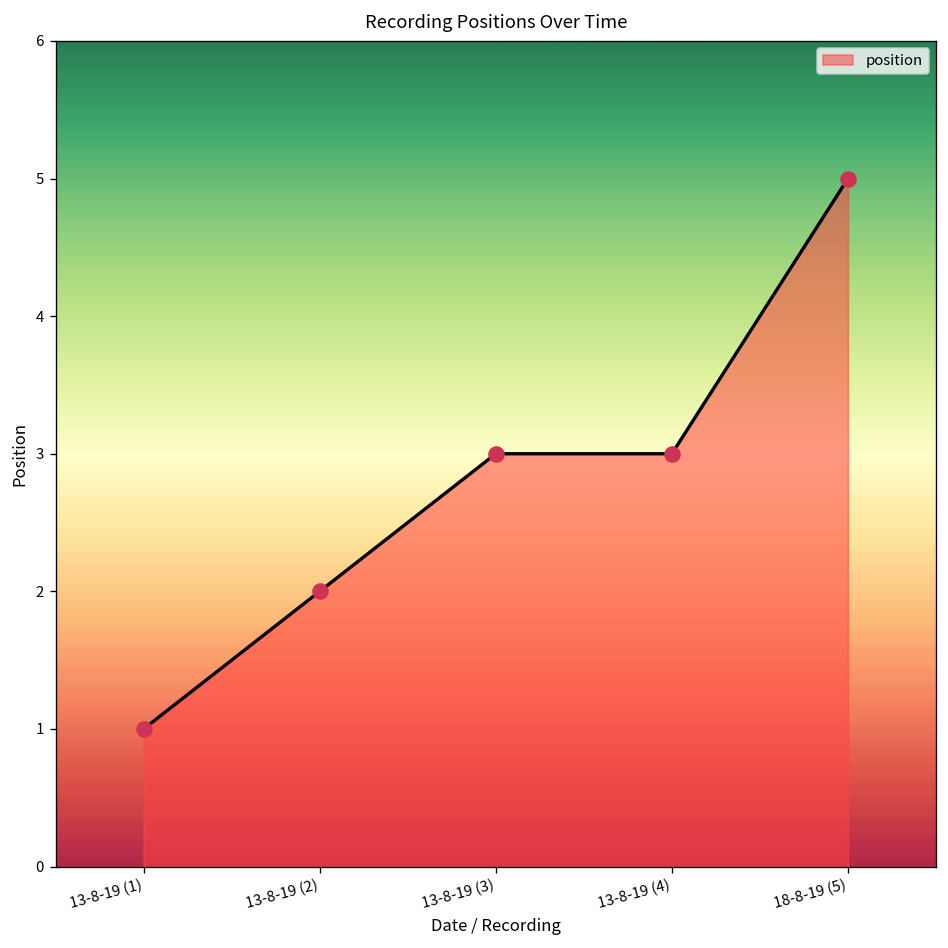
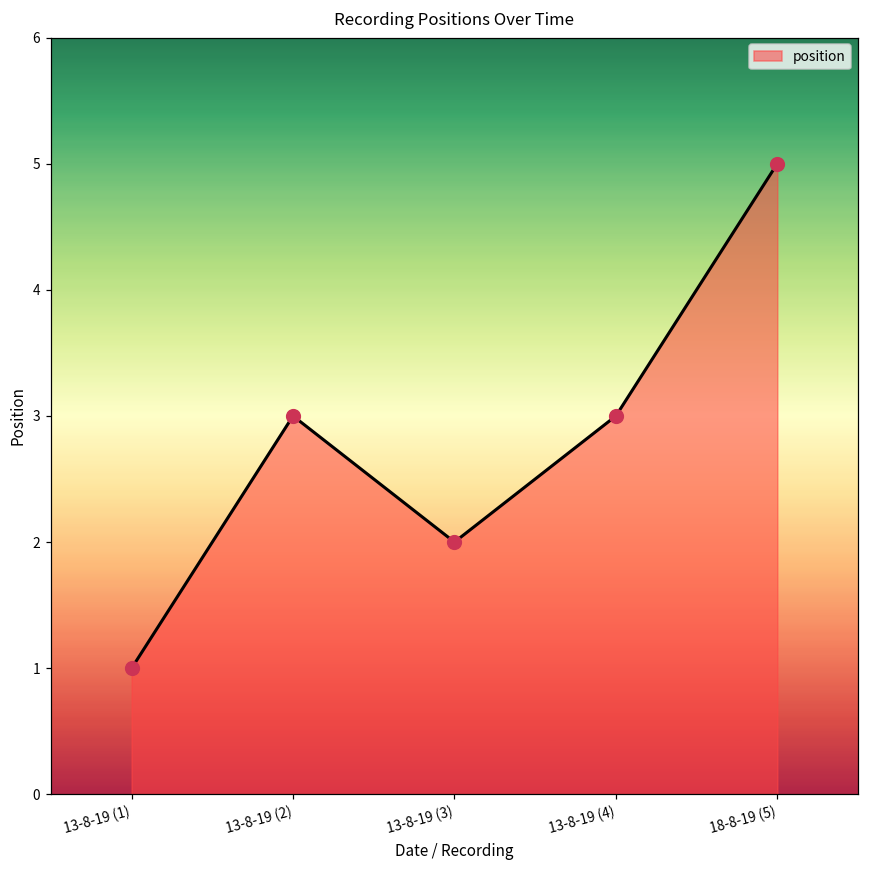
  {
    "13-8-19 (1)": 1,
-   "13-8-19 (2)": 2,
-   "13-8-19 (3)": 3,
+   "13-8-19 (2)": 3,
+   "13-8-19 (3)": 2,
    "13-8-19 (4)": 3,
    "18-8-19 (5)": 5
  }
